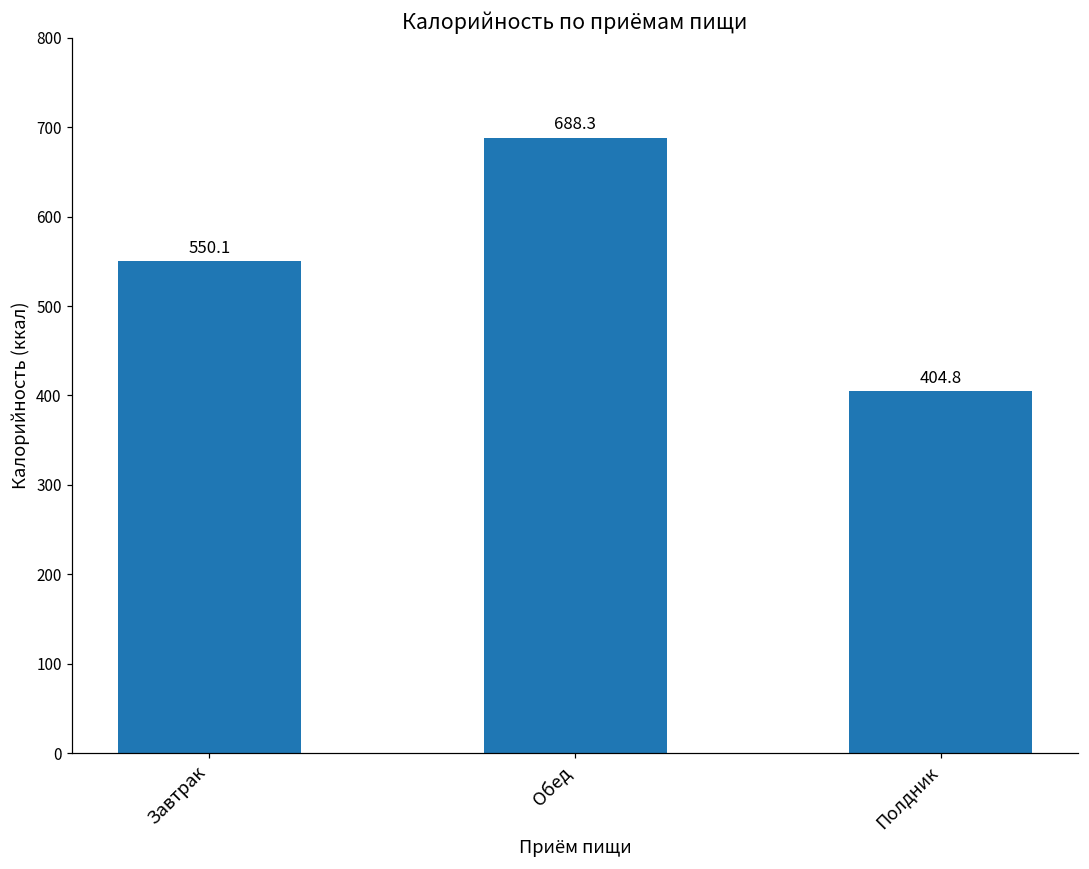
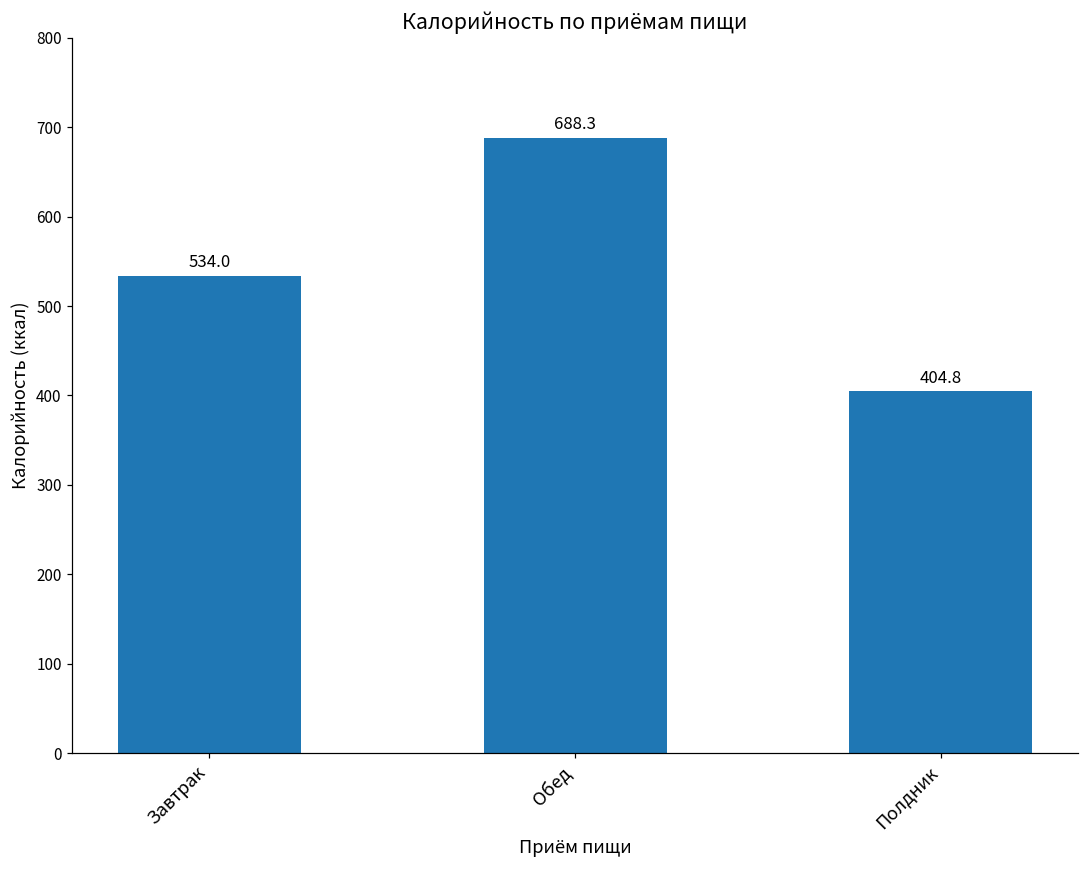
  {
-   "Завтрак": 550.1,
+   "Завтрак": 534.0,
    "Обед": 688.3,
    "Полдник": 404.8
  }
